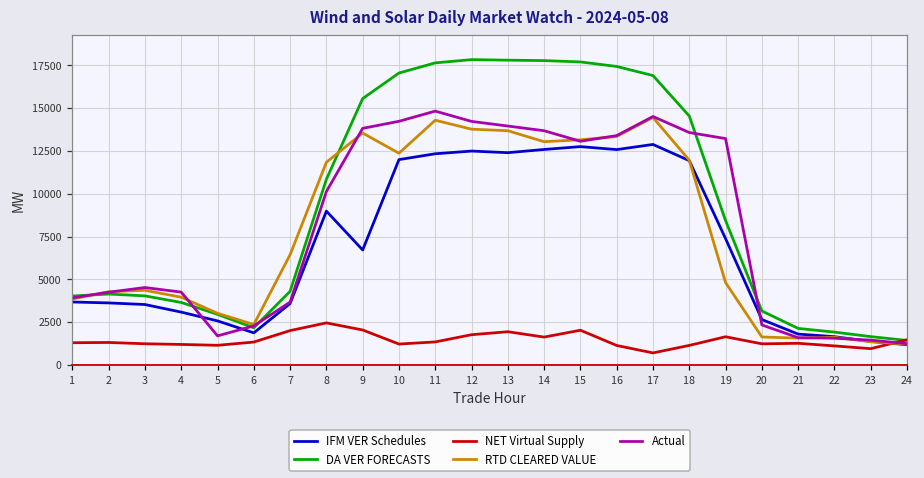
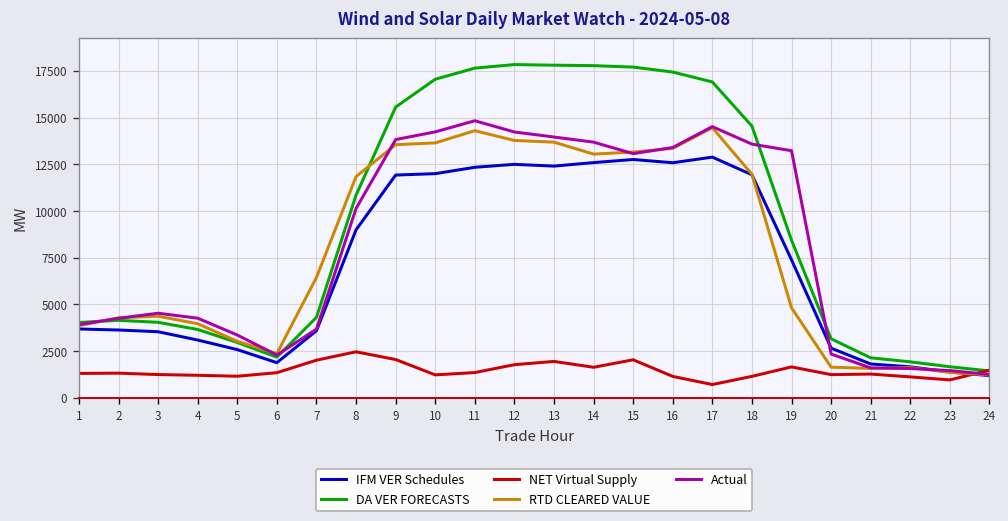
  {
    "IFM VER Schedules": {
      "1": 3700,
      "2": 3600,
      "3": 3500,
      "4": 3100,
      "5": 2600,
      "6": 1900,
      "8": 9000,
-     "9": 6700,
+     "9": 11900,
      "10": 12000,
      "11": 12300,
      "12": 12500,
      "13": 12400,
      "14": 12600,
      "15": 12800,
      "16": 12600,
      "17": 12900,
      "19": 7400,
      "20": 2700,
      "21": 1800
    },
    "DA VER FORECASTS": {
      "3": 4000,
      "4": 3700,
      "7": 4300,
      "8": 10800,
      "9": 15600,
      "10": 17100,
      "11": 17600,
      "12": 17800,
      "13": 17800,
      "14": 17800,
      "15": 17700,
      "16": 17400,
      "17": 16900,
      "18": 14500,
      "19": 8400,
      "20": 3200,
      "21": 2100,
      "22": 1900,
      "23": 1700
    },
    "NET Virtual Supply": {
      "1": 1300,
      "2": 1300,
      "3": 1200,
      "4": 1200,
      "5": 1200,
      "6": 1300,
      "7": 2000,
      "8": 2500,
      "9": 2000,
      "10": 1200,
      "11": 1300,
      "12": 1800,
      "13": 1900,
      "14": 1600,
      "15": 2000,
      "16": 1100,
      "17": 700,
      "18": 1100,
      "19": 1700,
      "20": 1200,
      "21": 1300,
      "22": 1100,
      "23": 1000
    },
    "RTD CLEARED VALUE": {
      "4": 4000,
      "7": 6400,
      "8": 11800,
      "9": 13500,
-     "10": 12400,
+     "10": 13600,
      "11": 14300,
      "12": 13800,
      "13": 13700,
      "14": 13000,
      "19": 4800,
      "20": 1600
    },
    "Actual": {
      "4": 4300,
-     "5": 1700,
+     "5": 3400,
      "8": 10100,
      "9": 13800,
      "10": 14200,
      "11": 14800,
      "12": 14200,
      "13": 14000,
      "14": 13700,
      "18": 13600,
      "19": 13200,
      "20": 2300
    }
  }
